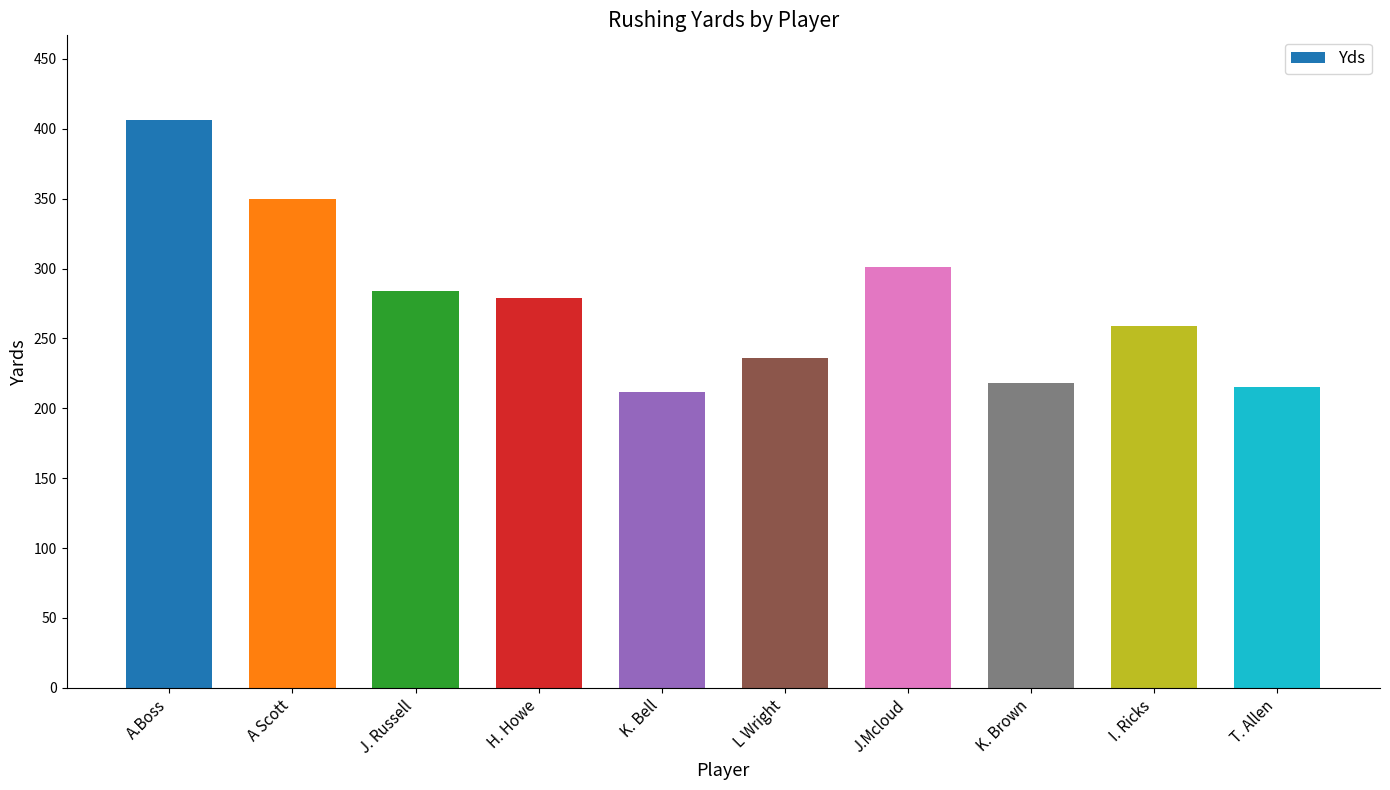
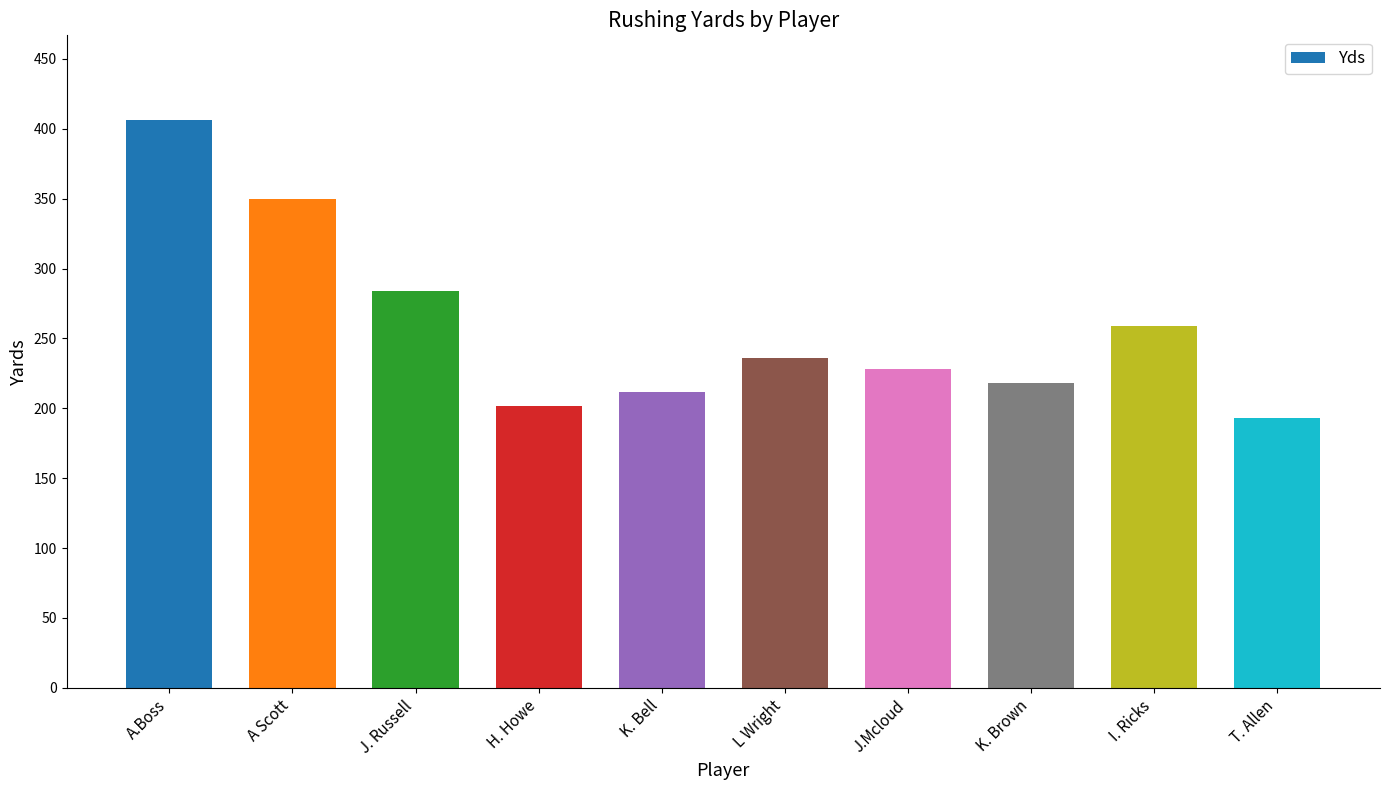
  {
    "A.Boss": 406,
    "A Scott": 350,
    "J. Russell": 284,
-   "H. Howe": 279,
+   "H. Howe": 202,
    "K. Bell": 212,
    "L Wright": 236,
-   "J.Mcloud": 301,
+   "J.Mcloud": 228,
    "K. Brown": 218,
    "I. Ricks": 259,
-   "T. Allen": 215
+   "T. Allen": 193
  }
